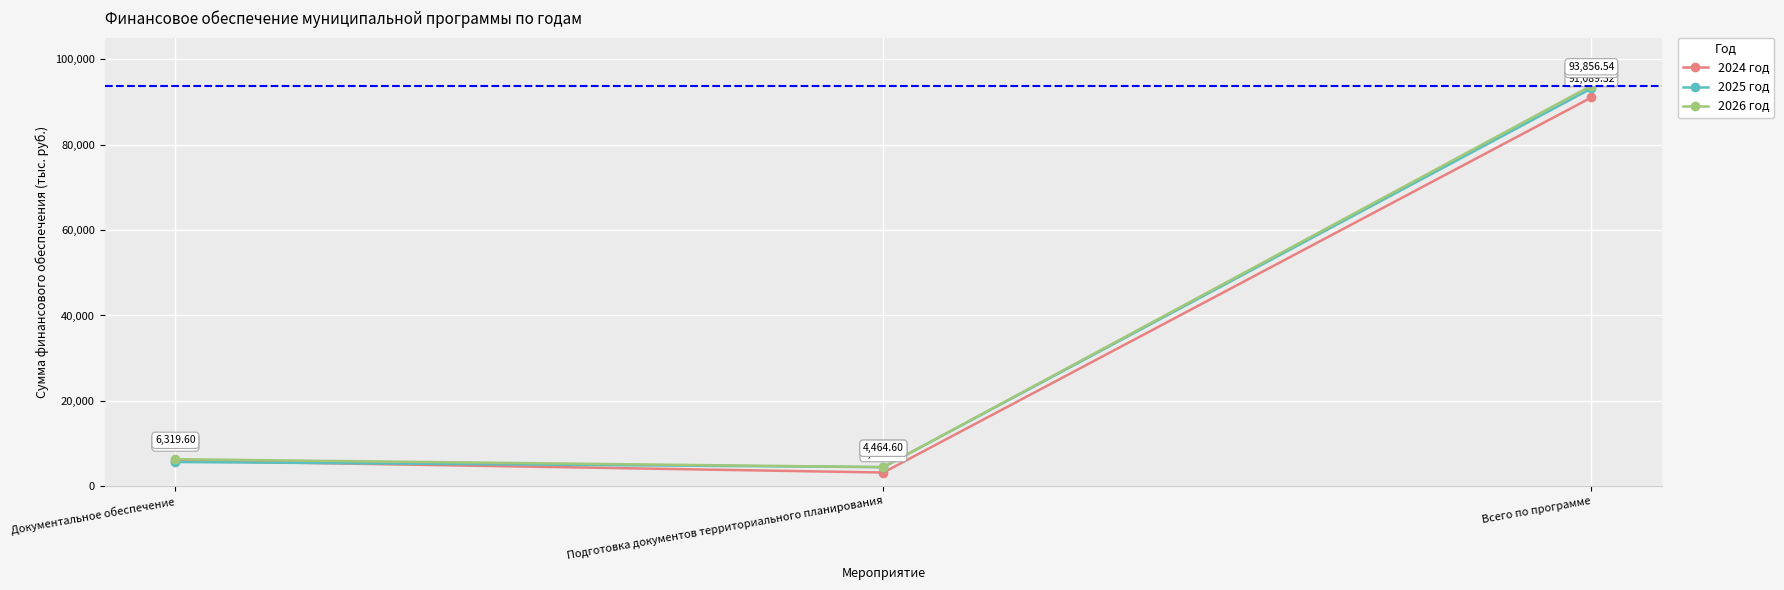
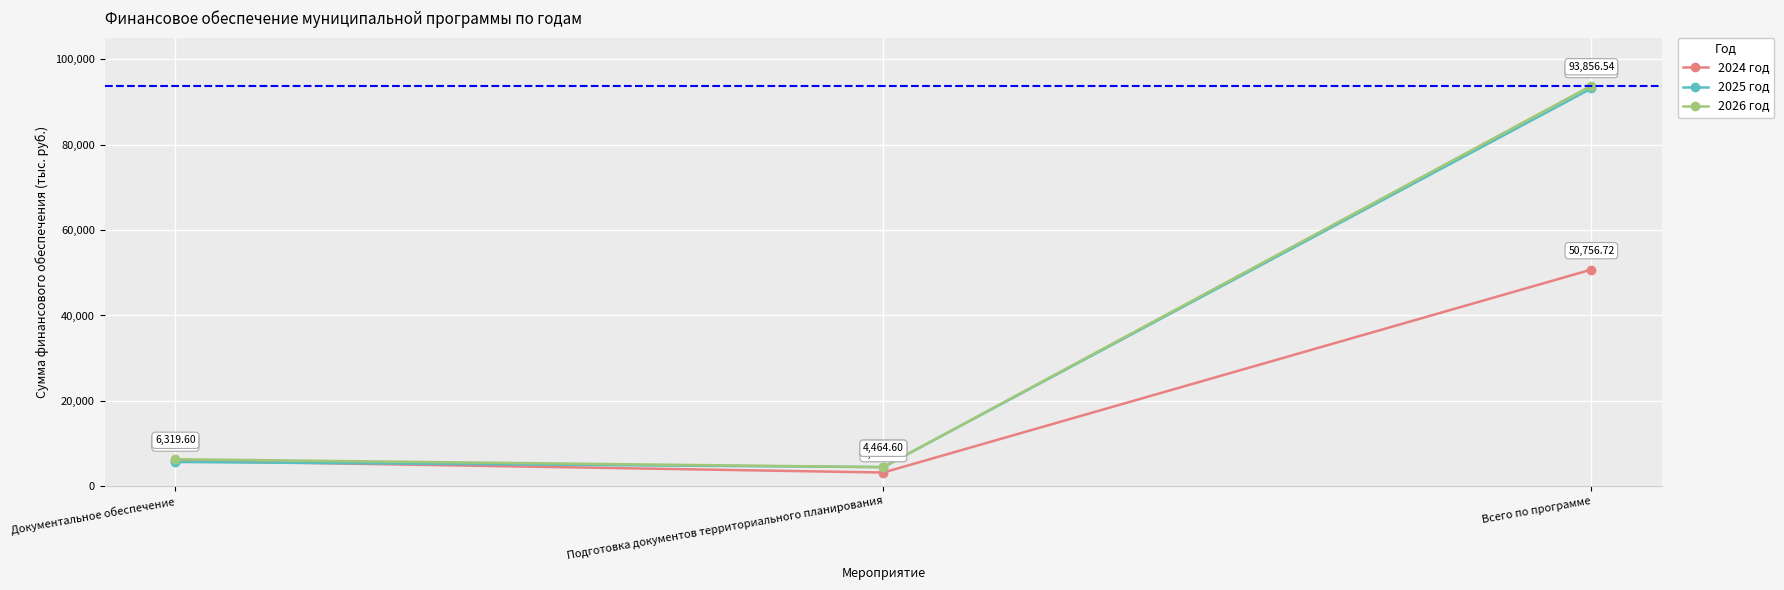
  {
    "2024 год": {
-     "Всего по программе": "91,089.32"
+     "Всего по программе": "50,756.72"
    }
  }
